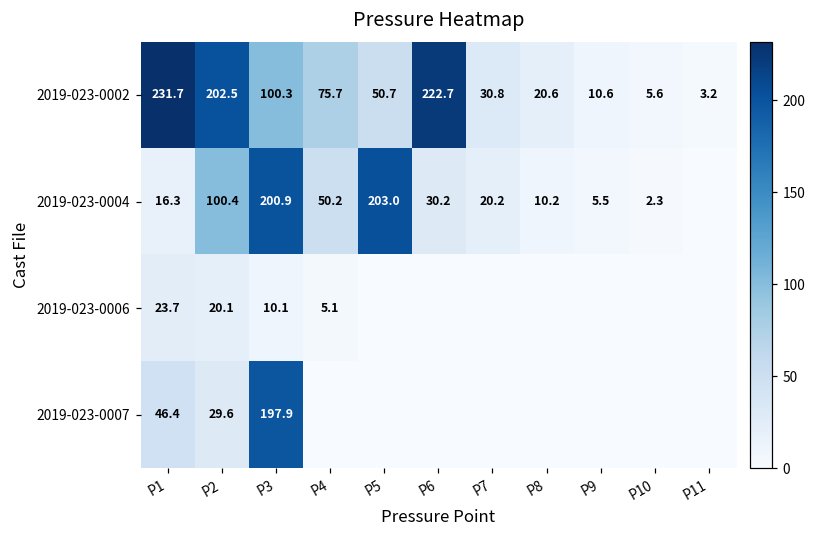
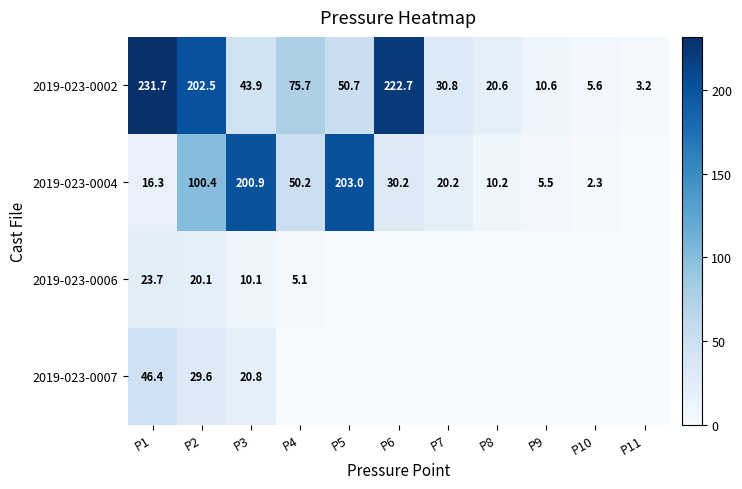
  {
    "2019-023-0002": {
      "P1": 231.7,
      "P2": 202.5,
-     "P3": 100.3,
+     "P3": 43.9,
      "P4": 75.7,
      "P5": 50.7,
      "P6": 222.7,
      "P7": 30.8,
      "P8": 20.6,
      "P9": 10.6,
      "P10": 5.6,
      "P11": 3.2
    },
    "2019-023-0004": {
      "P1": 16.3,
      "P2": 100.4,
      "P3": 200.9,
      "P4": 50.2,
      "P5": 203.0,
      "P6": 30.2,
      "P7": 20.2,
      "P8": 10.2,
      "P9": 5.5,
      "P10": 2.3
    },
    "2019-023-0006": {
      "P1": 23.7,
      "P2": 20.1,
      "P3": 10.1,
      "P4": 5.1
    },
    "2019-023-0007": {
      "P1": 46.4,
      "P2": 29.6,
-     "P3": 197.9
+     "P3": 20.8
    }
  }
